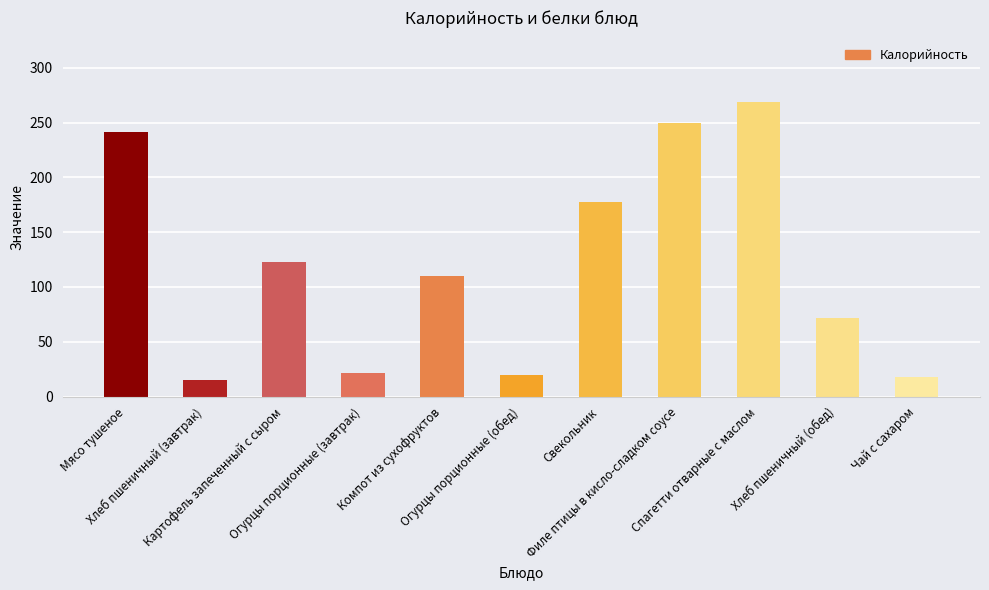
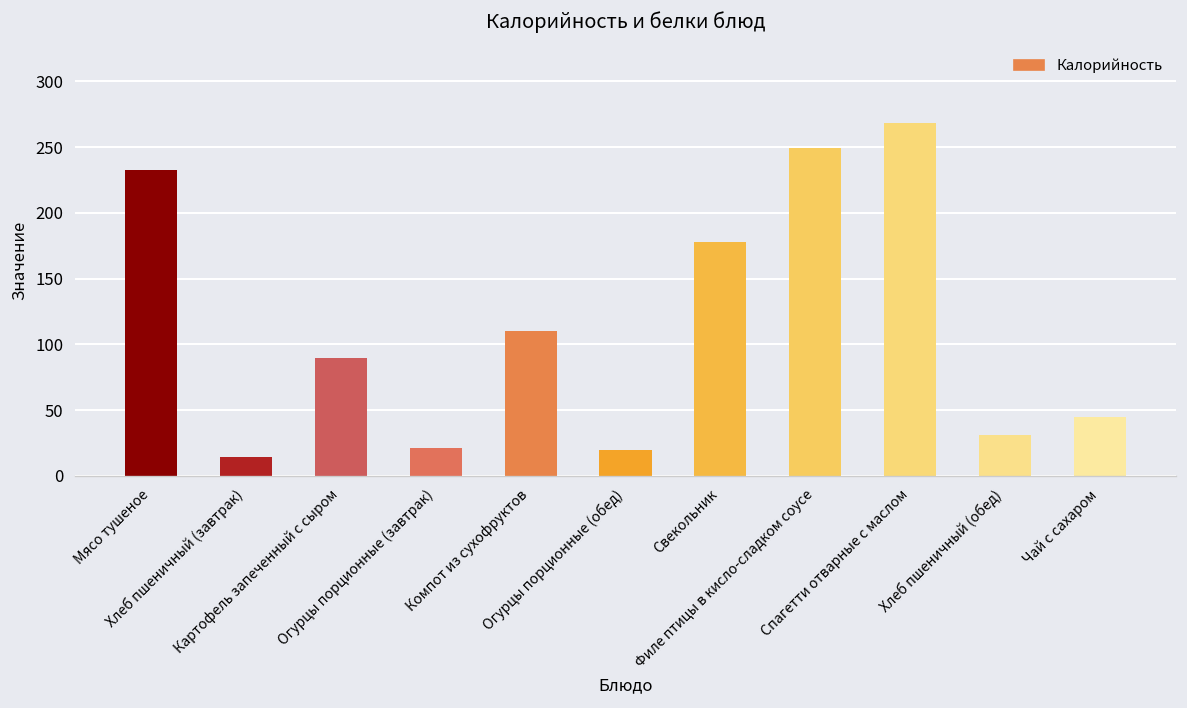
  {
-   "Мясо тушеное": 241,
+   "Мясо тушеное": 233,
    "Хлеб пшеничный (завтрак)": 15,
-   "Картофель запеченный с сыром": 123,
+   "Картофель запеченный с сыром": 89,
    "Огурцы порционные (завтрак)": 21,
    "Компот из сухофруктов": 110,
    "Огурцы порционные (обед)": 20,
    "Свекольник": 178,
    "Филе птицы в кисло-сладком соусе": 249,
    "Спагетти отварные с маслом": 268,
-   "Хлеб пшеничный (обед)": 72,
-   "Чай с сахаром": 18
+   "Хлеб пшеничный (обед)": 31,
+   "Чай с сахаром": 45
  }
